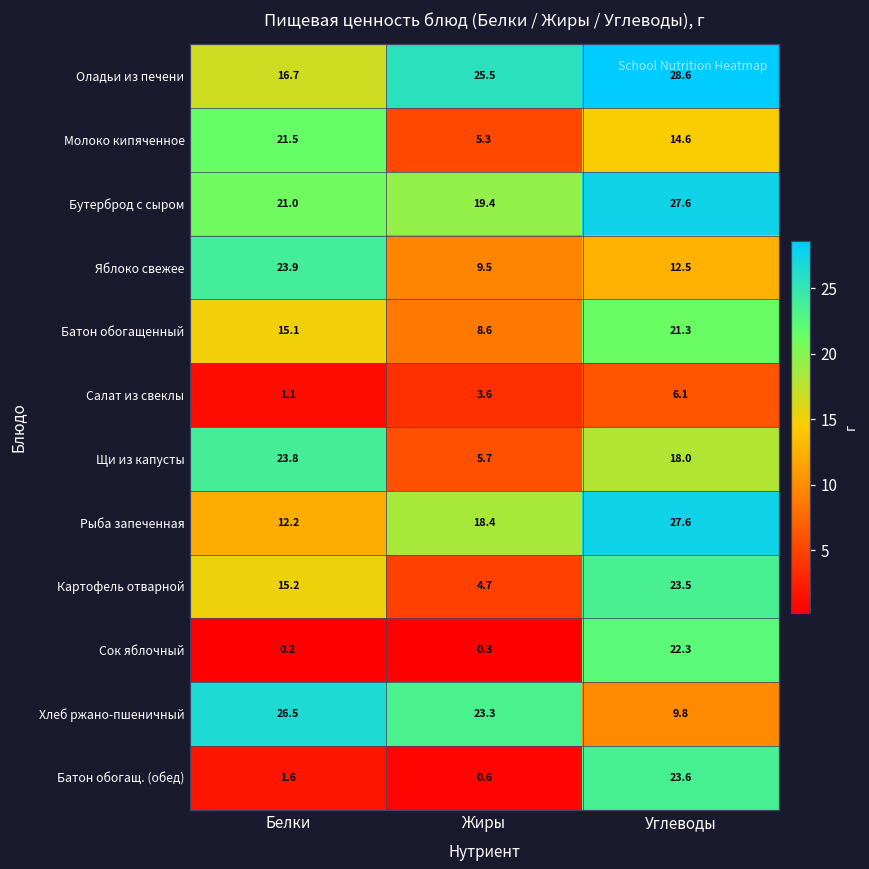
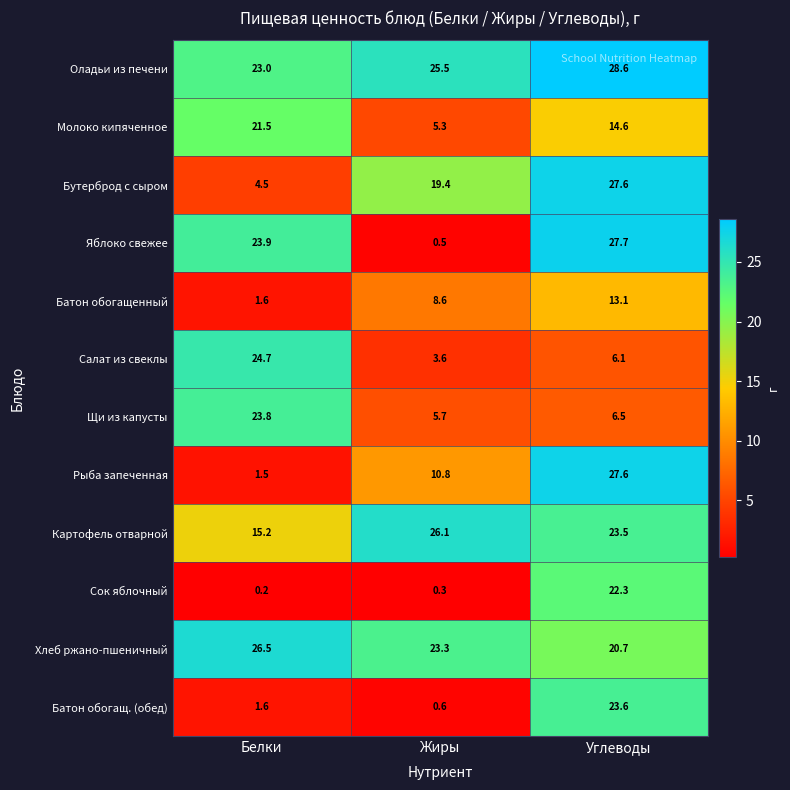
  {
    "Оладьи из печени": {
-     "Белки": 16.7,
+     "Белки": 23.0,
      "Жиры": 25.5
    },
    "Молоко кипяченное": {
      "Белки": 21.5,
      "Жиры": 5.3,
      "Углеводы": 14.6
    },
    "Бутерброд с сыром": {
-     "Белки": 21.0,
+     "Белки": 4.5,
      "Жиры": 19.4,
      "Углеводы": 27.6
    },
    "Яблоко свежее": {
      "Белки": 23.9,
-     "Жиры": 9.5,
-     "Углеводы": 12.5
+     "Жиры": 0.5,
+     "Углеводы": 27.7
    },
    "Батон обогащенный": {
-     "Белки": 15.1,
+     "Белки": 1.6,
      "Жиры": 8.6,
-     "Углеводы": 21.3
+     "Углеводы": 13.1
    },
    "Салат из свеклы": {
-     "Белки": 1.1,
+     "Белки": 24.7,
      "Жиры": 3.6,
      "Углеводы": 6.1
    },
    "Щи из капусты": {
      "Белки": 23.8,
      "Жиры": 5.7,
-     "Углеводы": 18.0
+     "Углеводы": 6.5
    },
    "Рыба запеченная": {
-     "Белки": 12.2,
-     "Жиры": 18.4,
+     "Белки": 1.5,
+     "Жиры": 10.8,
      "Углеводы": 27.6
    },
    "Картофель отварной": {
      "Белки": 15.2,
-     "Жиры": 4.7,
+     "Жиры": 26.1,
      "Углеводы": 23.5
    },
    "Сок яблочный": {
      "Белки": 0.2,
      "Жиры": 0.3,
      "Углеводы": 22.3
    },
    "Хлеб ржано-пшеничный": {
      "Белки": 26.5,
      "Жиры": 23.3,
-     "Углеводы": 9.8
+     "Углеводы": 20.7
    },
    "Батон обогащ. (обед)": {
      "Белки": 1.6,
      "Жиры": 0.6,
      "Углеводы": 23.6
    }
  }
